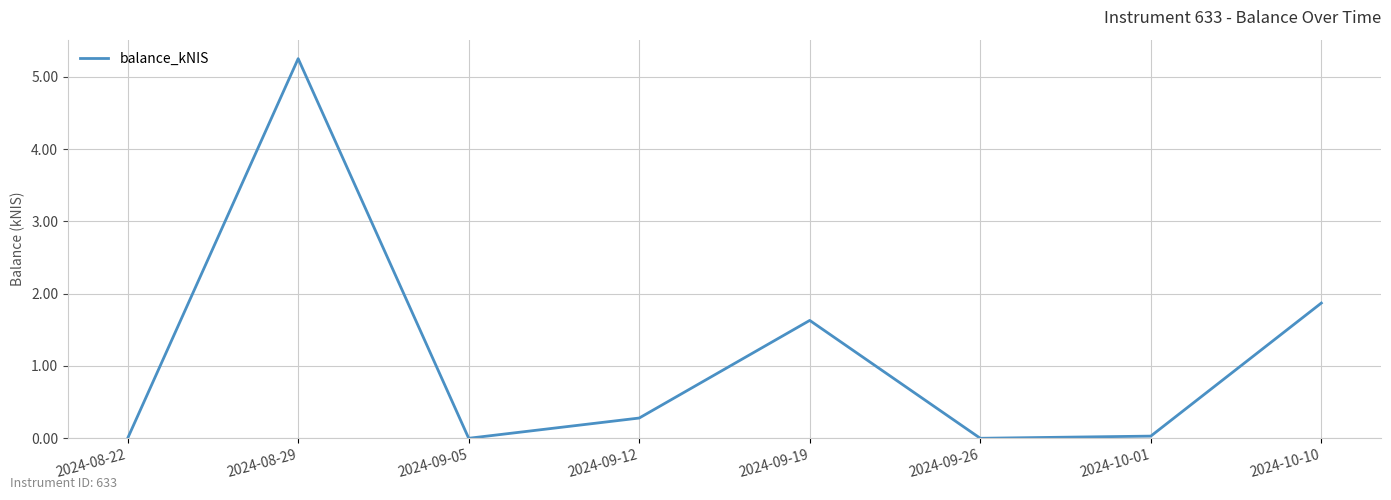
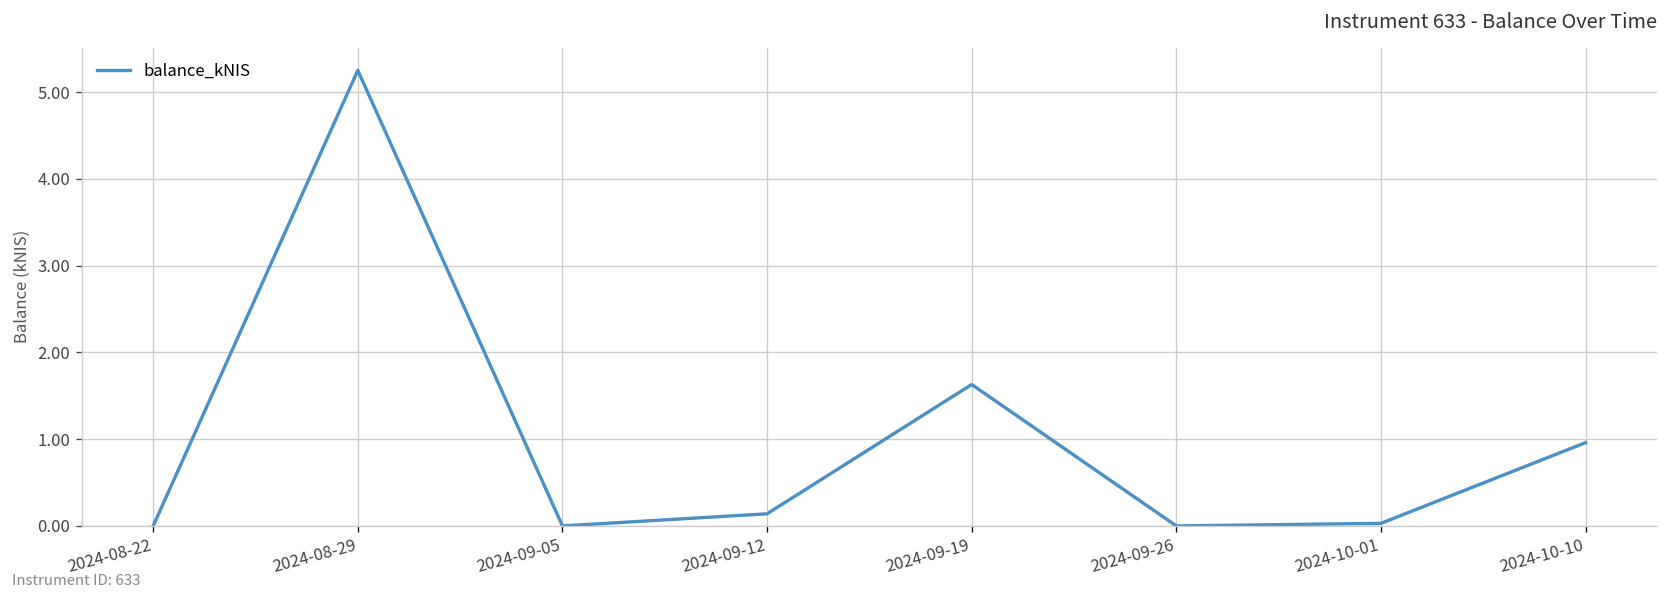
  {
    "2024-08-22": 0.0,
    "2024-08-29": 5.3,
    "2024-09-05": 0.0,
-   "2024-09-12": 0.3,
+   "2024-09-12": 0.1,
    "2024-09-19": 1.6,
    "2024-09-26": 0.0,
    "2024-10-01": 0.0,
-   "2024-10-10": 1.9
+   "2024-10-10": 1.0
  }
